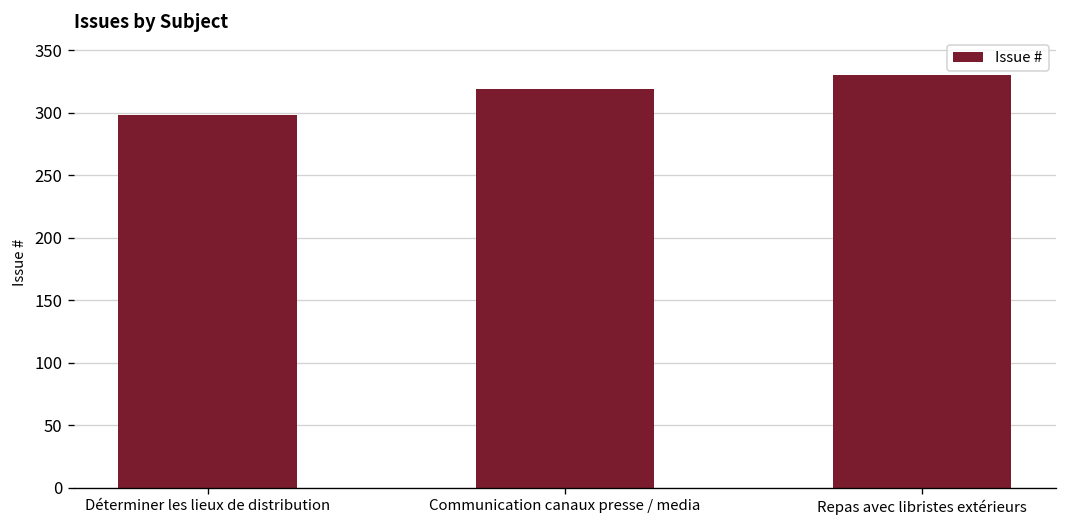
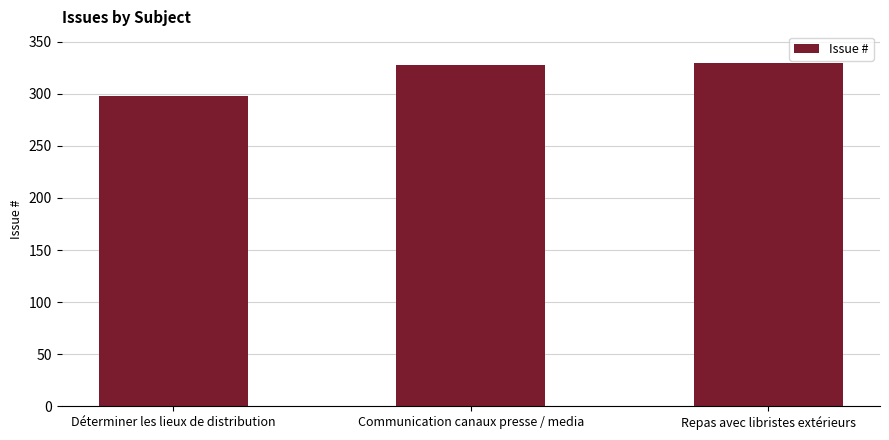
  {
    "Déterminer les lieux de distribution": 298,
-   "Communication canaux presse / media": 319,
+   "Communication canaux presse / media": 328,
    "Repas avec libristes extérieurs": 330
  }
